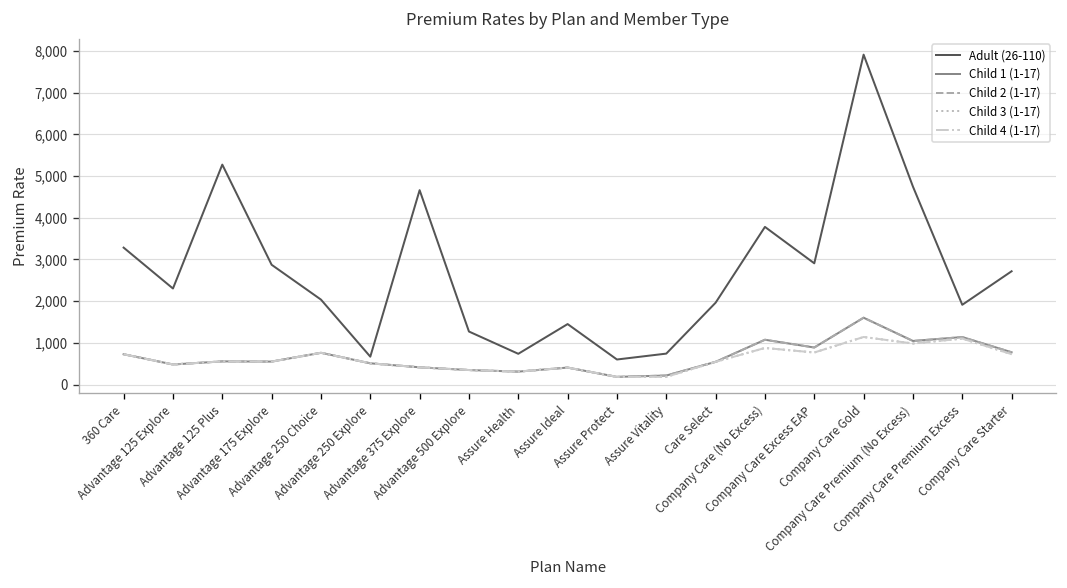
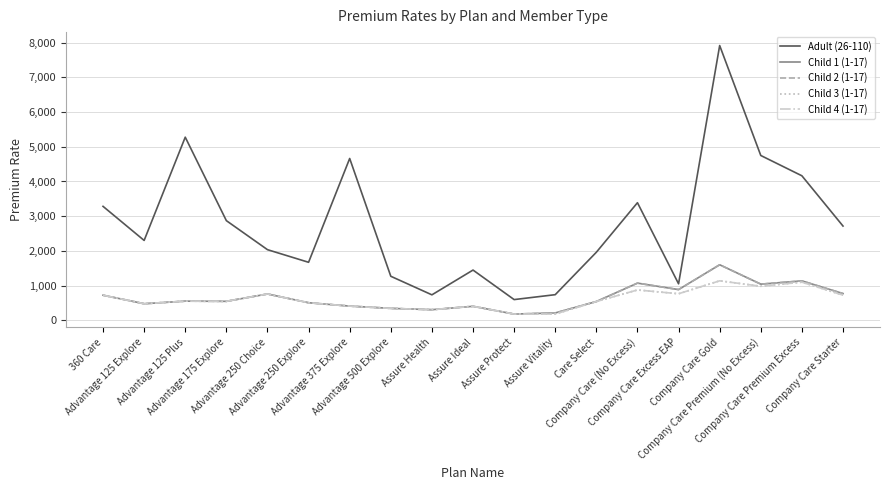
  {
    "Adult (26-110)": {
      "360 Care": "3,300",
      "Advantage 125 Explore": "2,300",
      "Advantage 125 Plus": "5,300",
      "Advantage 175 Explore": "2,900",
      "Advantage 250 Choice": "2,000",
-     "Advantage 250 Explore": "700",
+     "Advantage 250 Explore": "1,700",
      "Advantage 375 Explore": "4,700",
      "Advantage 500 Explore": "1,300",
      "Assure Health": "700",
      "Assure Ideal": "1,500",
      "Assure Protect": "600",
      "Assure Vitality": "700",
      "Care Select": "2,000",
-     "Company Care (No Excess)": "3,800",
-     "Company Care Excess EAP": "2,900",
+     "Company Care (No Excess)": "3,400",
+     "Company Care Excess EAP": "1,100",
      "Company Care Gold": "7,900",
      "Company Care Premium (No Excess)": "4,700",
-     "Company Care Premium Excess": "1,900",
+     "Company Care Premium Excess": "4,200",
      "Company Care Starter": "2,700"
    }
  }
